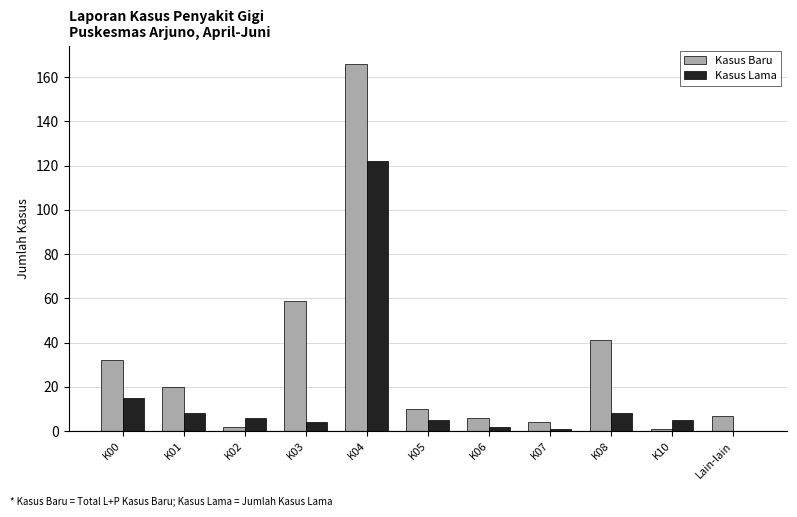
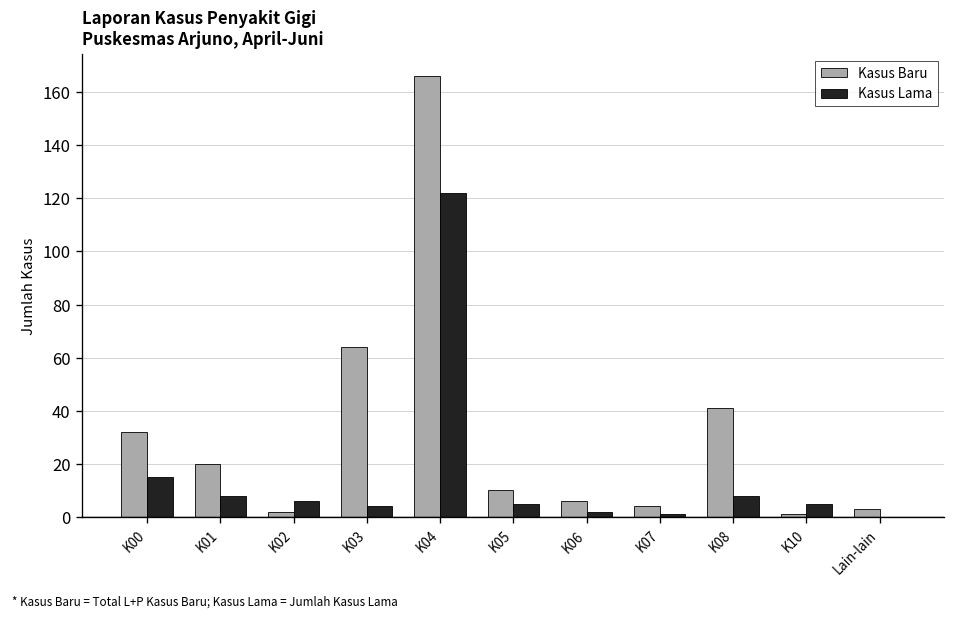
  {
    "Kasus Baru": {
      "K00": 32,
      "K01": 20,
      "K02": 2,
-     "K03": 59,
+     "K03": 64,
      "K04": 166,
      "K05": 10,
      "K06": 6,
      "K07": 4,
      "K08": 41,
-     "Lain-lain": 7
+     "Lain-lain": 3
    },
    "Kasus Lama": {
      "K00": 15,
      "K01": 8,
      "K02": 6,
      "K03": 4,
      "K04": 122,
      "K05": 5,
      "K06": 2,
      "K08": 8,
      "K10": 5,
      "Lain-lain": 0
    }
  }
